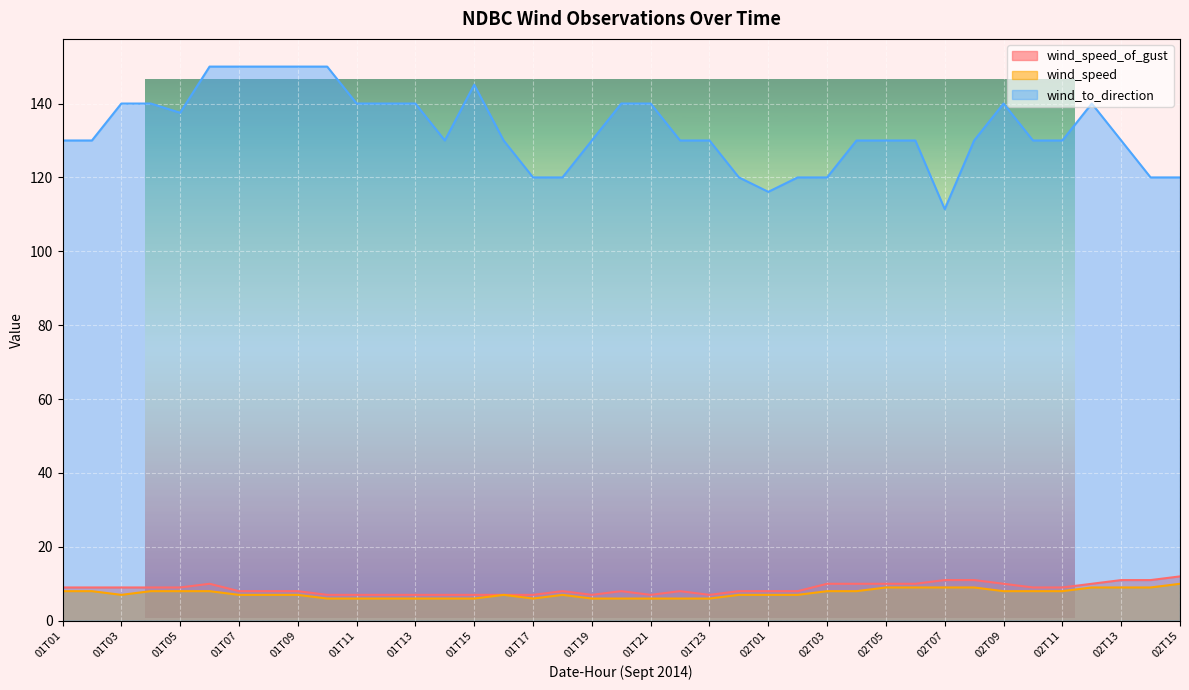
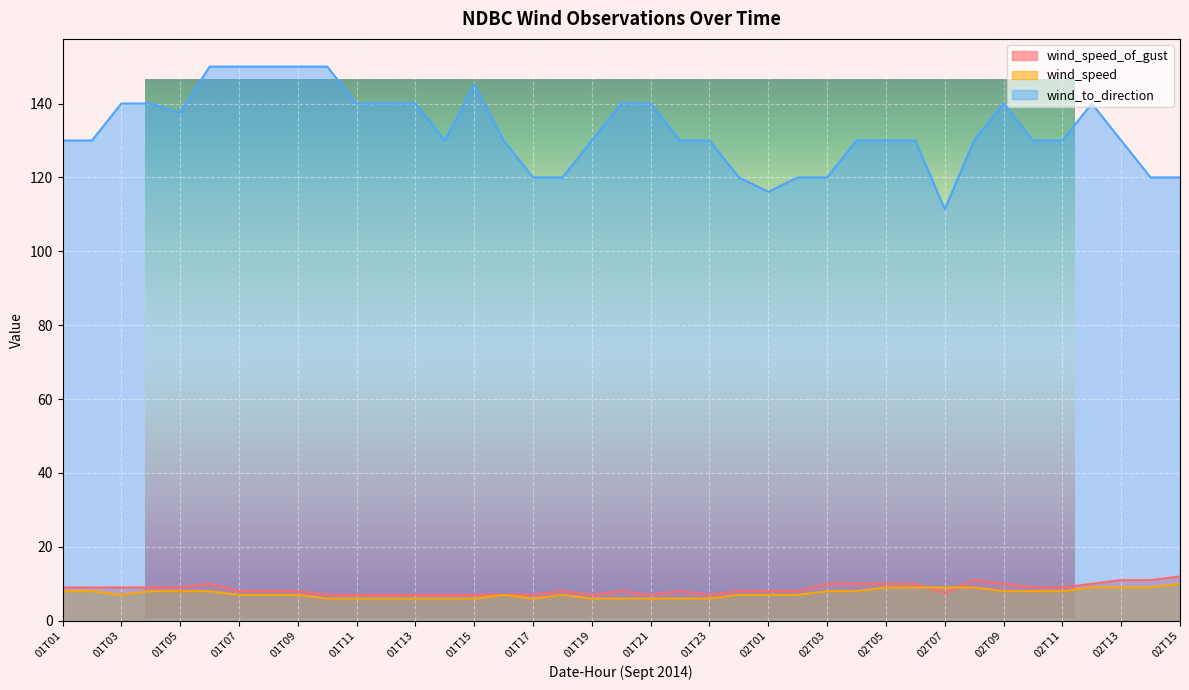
  {
    "wind_speed_of_gust": {
      "01T01": 9,
      "01T03": 9,
      "01T05": 9,
      "01T07": 8,
      "01T09": 8,
      "01T11": 7,
      "01T13": 7,
      "01T15": 7,
      "01T17": 7,
      "01T19": 7,
      "01T21": 7,
      "01T23": 7,
      "02T01": 8,
      "02T03": 10,
      "02T05": 10,
-     "02T07": 11,
+     "02T07": 8,
      "02T09": 10,
      "02T11": 9,
      "02T13": 11,
      "02T15": 12
    },
    "wind_speed": {
      "01T01": 8,
      "01T03": 7,
      "01T05": 8,
      "01T07": 7,
      "01T09": 7,
      "01T11": 6,
      "01T13": 6,
      "01T15": 6,
      "01T17": 6,
      "01T19": 6,
      "01T21": 6,
      "01T23": 6,
      "02T01": 7,
      "02T03": 8,
      "02T05": 9,
      "02T07": 9,
      "02T09": 8,
      "02T11": 8,
      "02T13": 9,
      "02T15": 10
    },
    "wind_to_direction": {
      "01T01": 130,
      "01T03": 140,
      "01T05": 138,
      "01T07": 150,
      "01T09": 150,
      "01T11": 140,
      "01T13": 140,
      "01T15": 145,
      "01T17": 120,
      "01T19": 130,
      "01T21": 140,
      "01T23": 130,
      "02T01": 116,
      "02T03": 120,
      "02T05": 130,
      "02T07": 111,
      "02T09": 140,
      "02T11": 130,
      "02T13": 130,
      "02T15": 120
    }
  }
